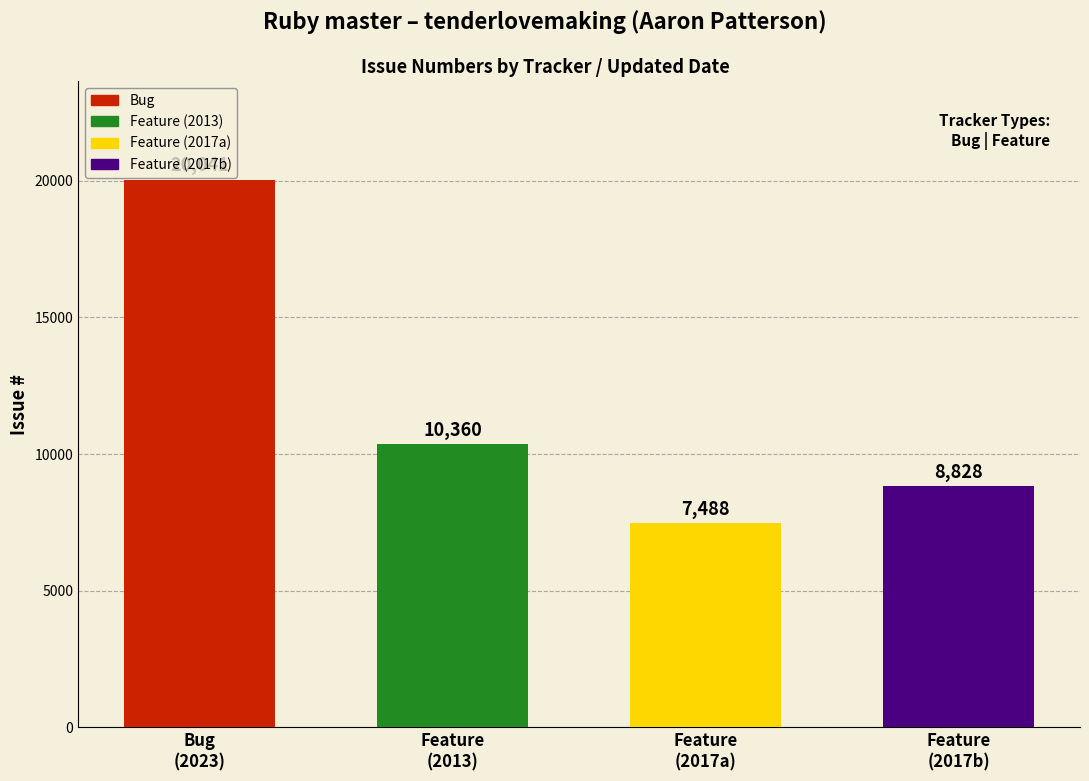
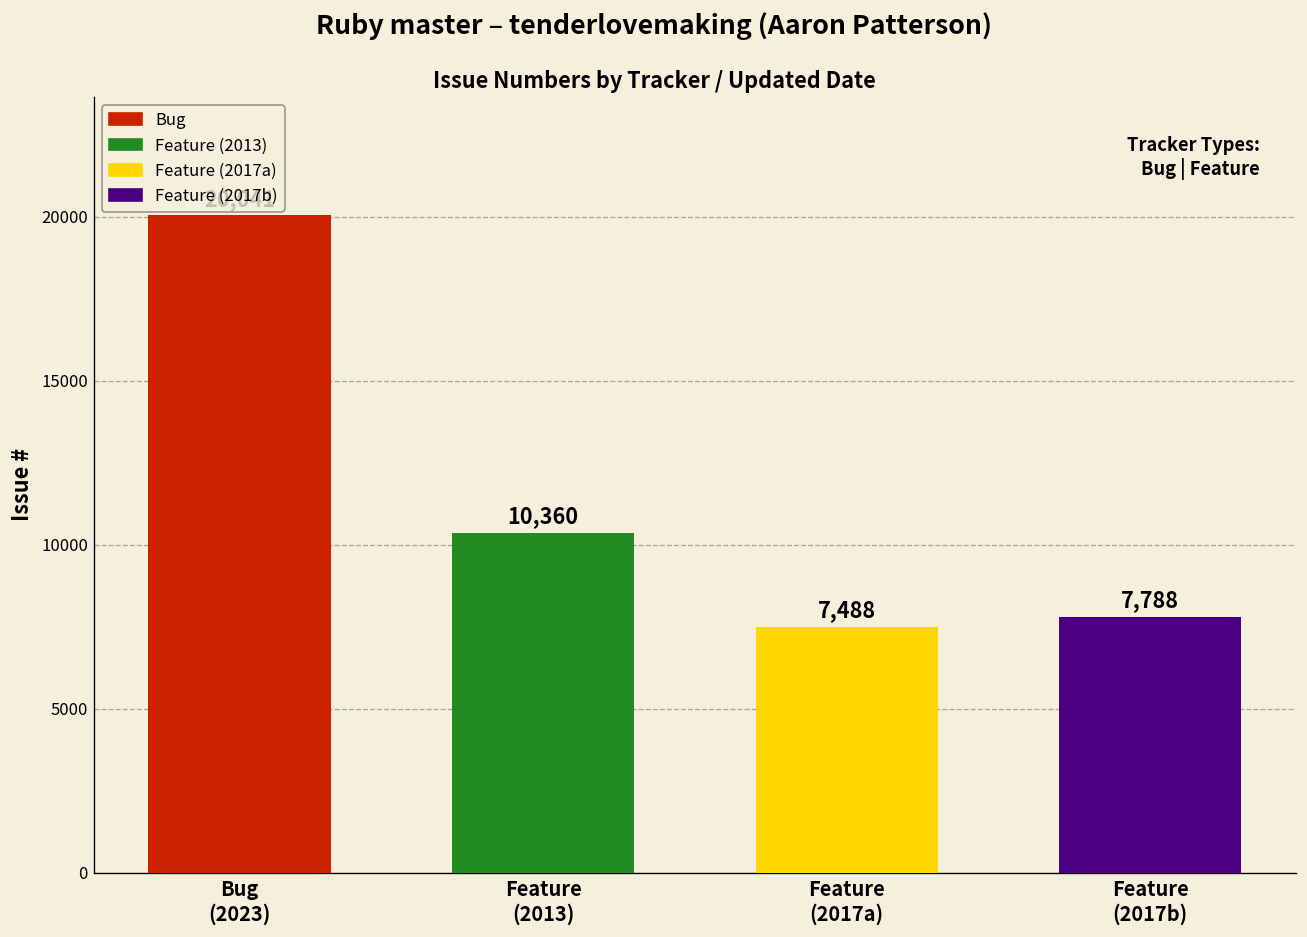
  {
    "Feature (2013)": "10,360",
    "Feature (2017a)": "7,488",
-   "Feature (2017b)": "8,828"
+   "Feature (2017b)": "7,788"
  }
